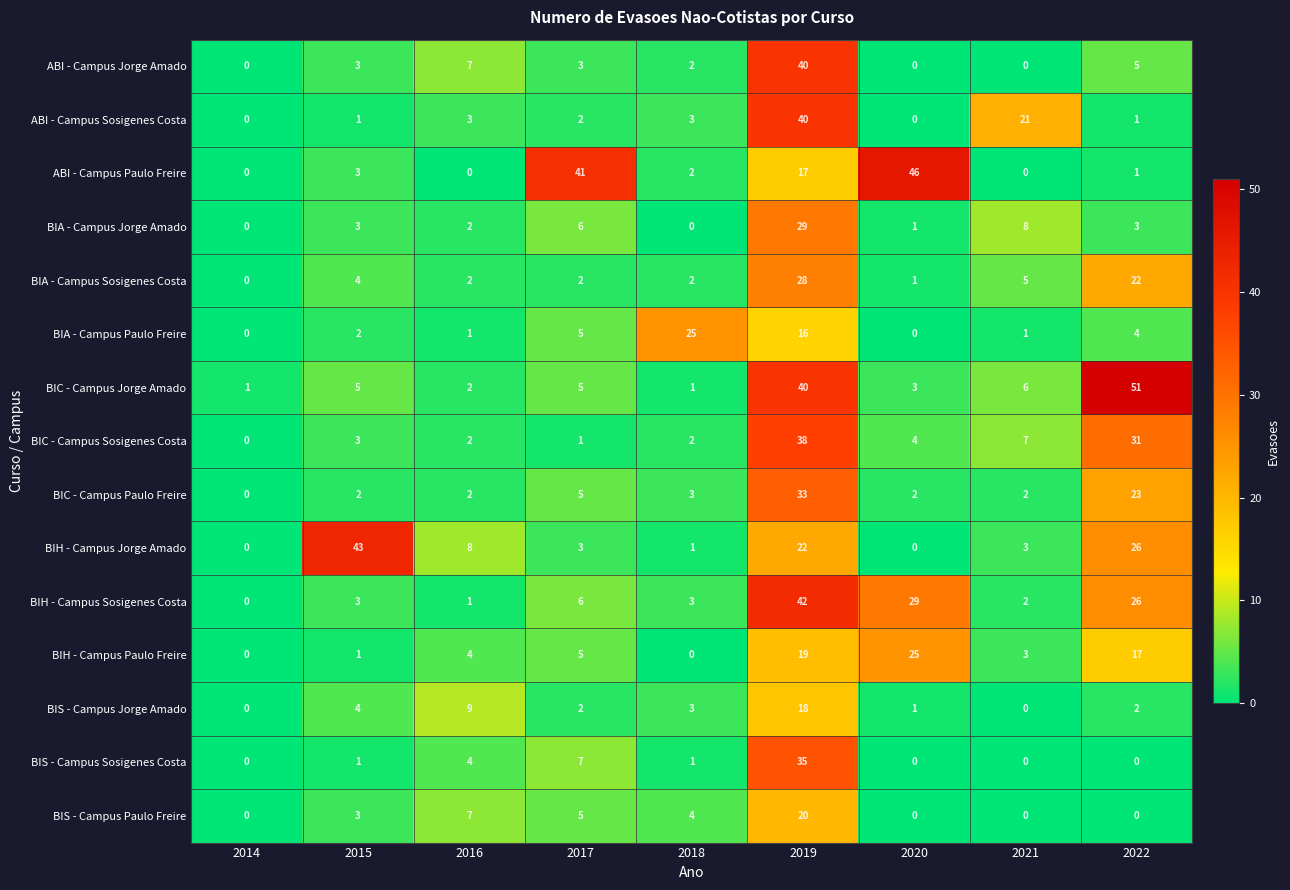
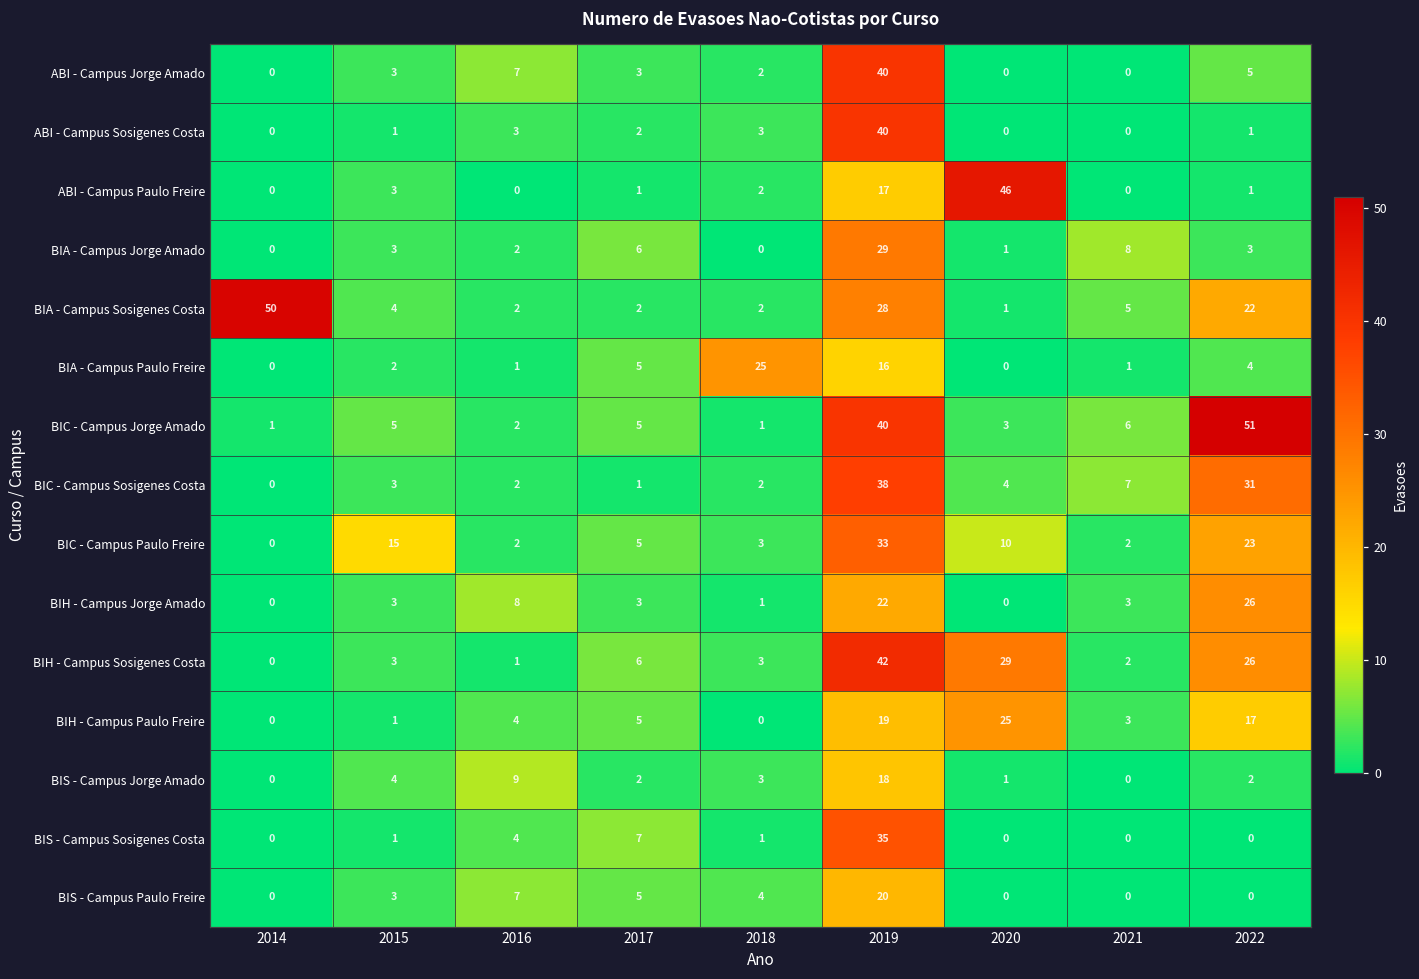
  {
    "ABI - Campus Jorge Amado": {
      "2014": 0,
      "2015": 3,
      "2016": 7,
      "2017": 3,
      "2018": 2,
      "2019": 40,
      "2020": 0,
      "2021": 0,
      "2022": 5
    },
    "ABI - Campus Sosigenes Costa": {
      "2014": 0,
      "2015": 1,
      "2016": 3,
      "2017": 2,
      "2018": 3,
      "2019": 40,
      "2020": 0,
-     "2021": 21,
+     "2021": 0,
      "2022": 1
    },
    "ABI - Campus Paulo Freire": {
      "2014": 0,
      "2015": 3,
      "2016": 0,
-     "2017": 41,
+     "2017": 1,
      "2018": 2,
      "2019": 17,
      "2020": 46,
      "2021": 0,
      "2022": 1
    },
    "BIA - Campus Jorge Amado": {
      "2014": 0,
      "2015": 3,
      "2016": 2,
      "2017": 6,
      "2018": 0,
      "2019": 29,
      "2020": 1,
      "2021": 8,
      "2022": 3
    },
    "BIA - Campus Sosigenes Costa": {
-     "2014": 0,
+     "2014": 50,
      "2015": 4,
      "2016": 2,
      "2017": 2,
      "2018": 2,
      "2019": 28,
      "2020": 1,
      "2021": 5,
      "2022": 22
    },
    "BIA - Campus Paulo Freire": {
      "2014": 0,
      "2015": 2,
      "2016": 1,
      "2017": 5,
      "2018": 25,
      "2019": 16,
      "2020": 0,
      "2021": 1,
      "2022": 4
    },
    "BIC - Campus Jorge Amado": {
      "2014": 1,
      "2015": 5,
      "2016": 2,
      "2017": 5,
      "2018": 1,
      "2019": 40,
      "2020": 3,
      "2021": 6,
      "2022": 51
    },
    "BIC - Campus Sosigenes Costa": {
      "2014": 0,
      "2015": 3,
      "2016": 2,
      "2017": 1,
      "2018": 2,
      "2019": 38,
      "2020": 4,
      "2021": 7,
      "2022": 31
    },
    "BIC - Campus Paulo Freire": {
      "2014": 0,
-     "2015": 2,
+     "2015": 15,
      "2016": 2,
      "2017": 5,
      "2018": 3,
      "2019": 33,
-     "2020": 2,
+     "2020": 10,
      "2021": 2,
      "2022": 23
    },
    "BIH - Campus Jorge Amado": {
      "2014": 0,
-     "2015": 43,
+     "2015": 3,
      "2016": 8,
      "2017": 3,
      "2018": 1,
      "2019": 22,
      "2020": 0,
      "2021": 3,
      "2022": 26
    },
    "BIH - Campus Sosigenes Costa": {
      "2014": 0,
      "2015": 3,
      "2016": 1,
      "2017": 6,
      "2018": 3,
      "2019": 42,
      "2020": 29,
      "2021": 2,
      "2022": 26
    },
    "BIH - Campus Paulo Freire": {
      "2014": 0,
      "2015": 1,
      "2016": 4,
      "2017": 5,
      "2018": 0,
      "2019": 19,
      "2020": 25,
      "2021": 3,
      "2022": 17
    },
    "BIS - Campus Jorge Amado": {
      "2014": 0,
      "2015": 4,
      "2016": 9,
      "2017": 2,
      "2018": 3,
      "2019": 18,
      "2020": 1,
      "2021": 0,
      "2022": 2
    },
    "BIS - Campus Sosigenes Costa": {
      "2014": 0,
      "2015": 1,
      "2016": 4,
      "2017": 7,
      "2018": 1,
      "2019": 35,
      "2020": 0,
      "2021": 0,
      "2022": 0
    },
    "BIS - Campus Paulo Freire": {
      "2014": 0,
      "2015": 3,
      "2016": 7,
      "2017": 5,
      "2018": 4,
      "2019": 20,
      "2020": 0,
      "2021": 0,
      "2022": 0
    }
  }
